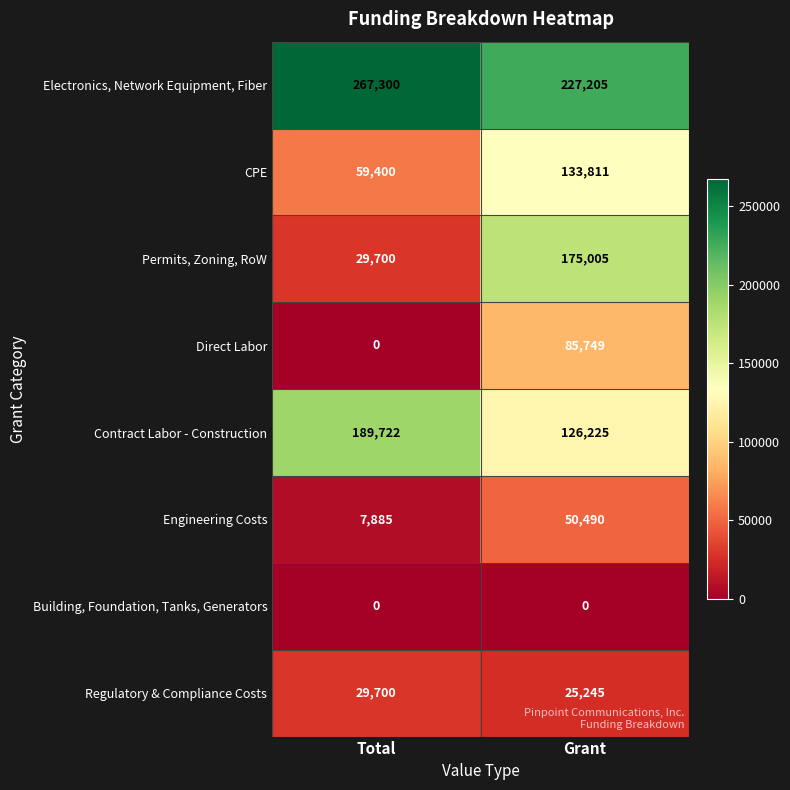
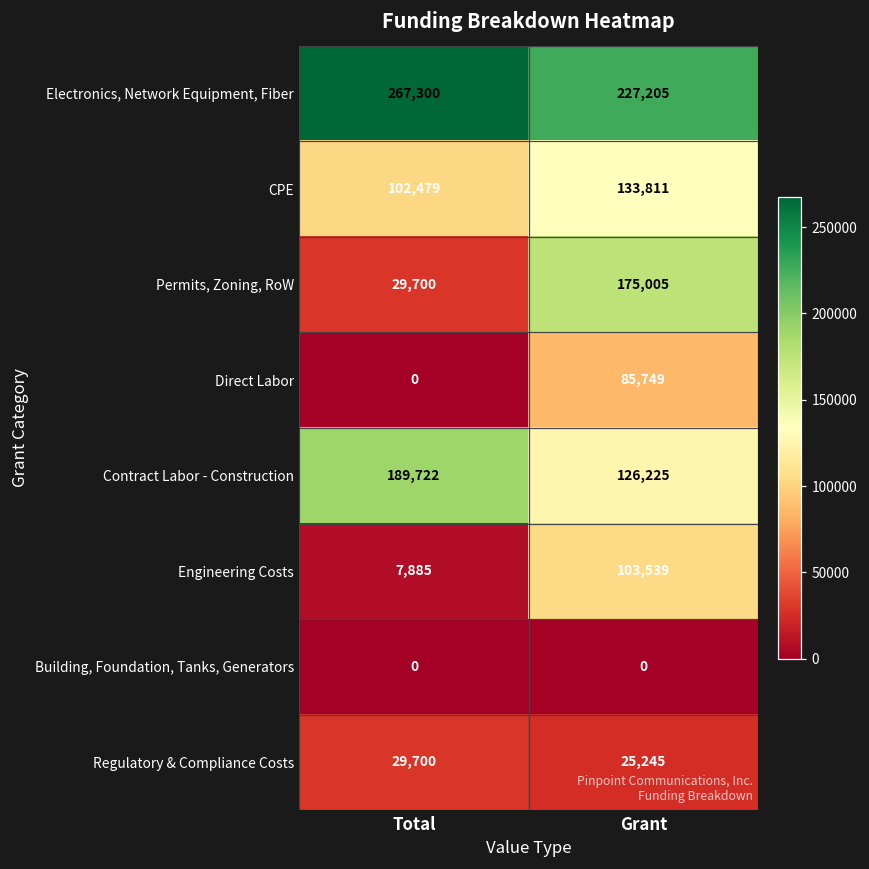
  {
    "Electronics, Network Equipment, Fiber": {
      "Total": "267,300",
      "Grant": "227,205"
    },
    "CPE": {
-     "Total": "59,400",
+     "Total": "102,479",
      "Grant": "133,811"
    },
    "Permits, Zoning, RoW": {
      "Total": "29,700",
      "Grant": "175,005"
    },
    "Direct Labor": {
      "Total": "0",
      "Grant": "85,749"
    },
    "Contract Labor - Construction": {
      "Total": "189,722",
      "Grant": "126,225"
    },
    "Engineering Costs": {
      "Total": "7,885",
-     "Grant": "50,490"
+     "Grant": "103,539"
    },
    "Building, Foundation, Tanks, Generators": {
      "Total": "0",
      "Grant": "0"
    },
    "Regulatory & Compliance Costs": {
      "Total": "29,700"
    }
  }
